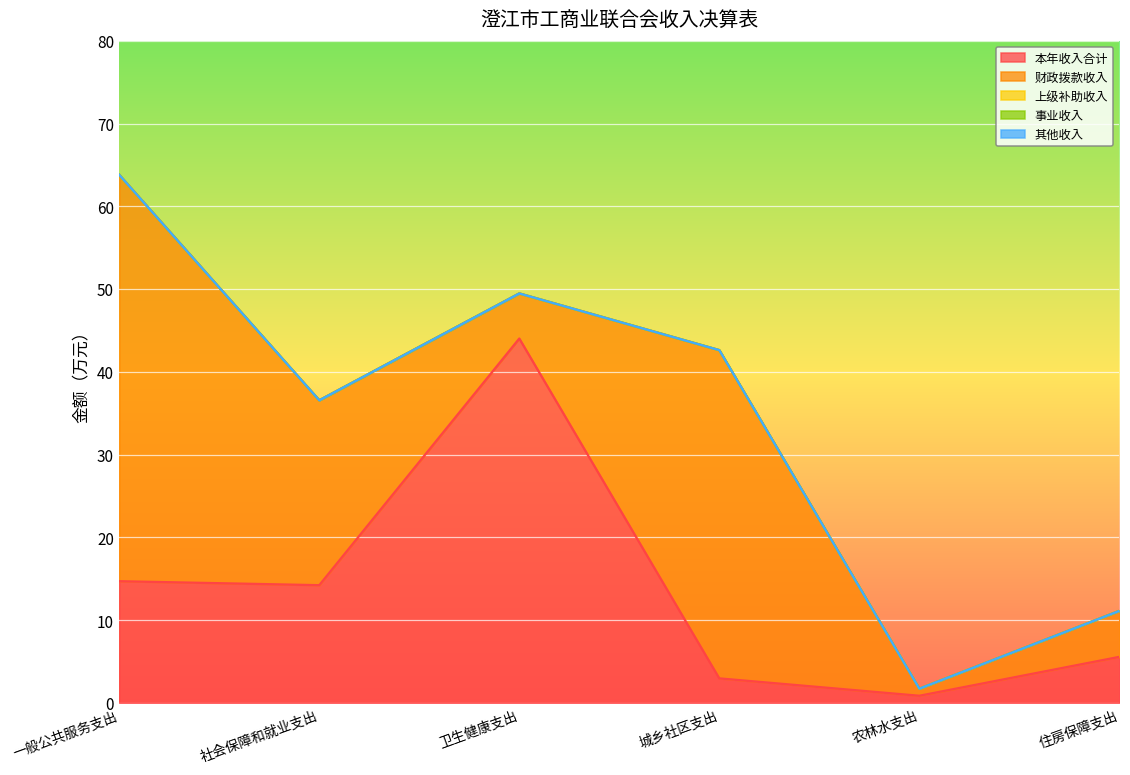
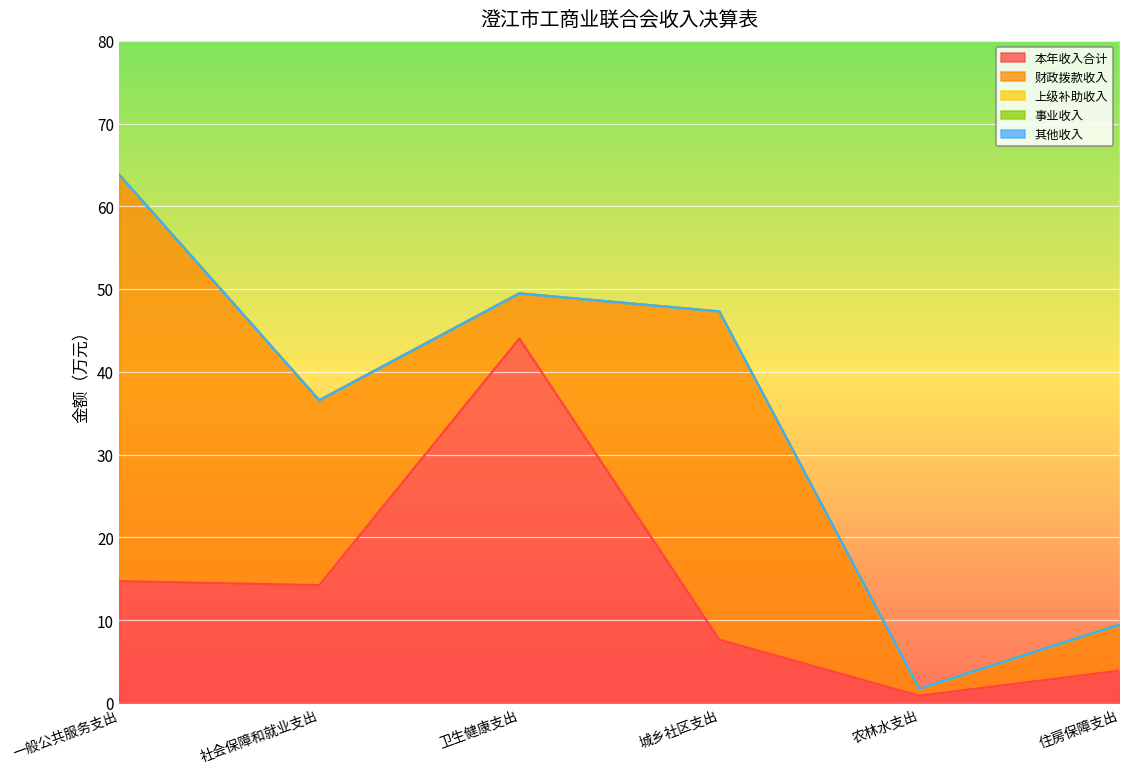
  {
    "本年收入合计": {
      "一般公共服务支出": 15,
      "社会保障和就业支出": 14,
      "卫生健康支出": 44,
-     "城乡社区支出": 3,
+     "城乡社区支出": 8,
      "农林水支出": 1,
-     "住房保障支出": 6
+     "住房保障支出": 4
    }
  }
